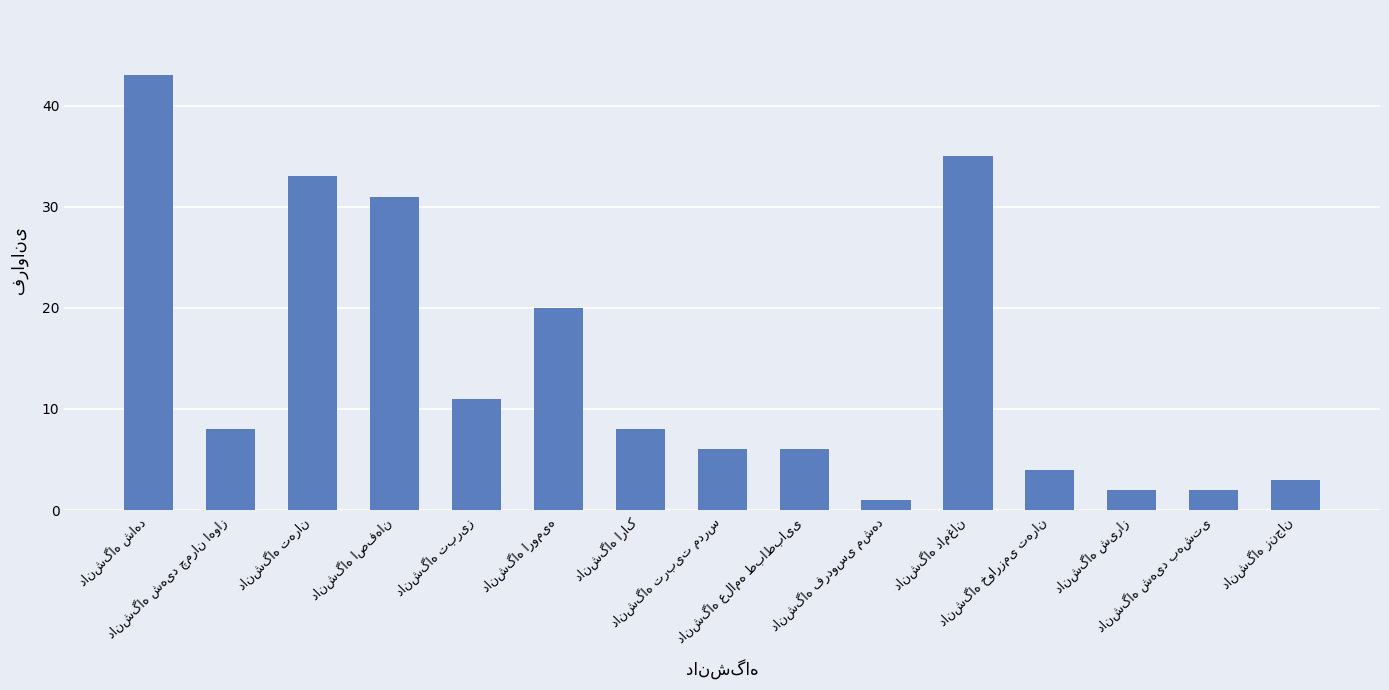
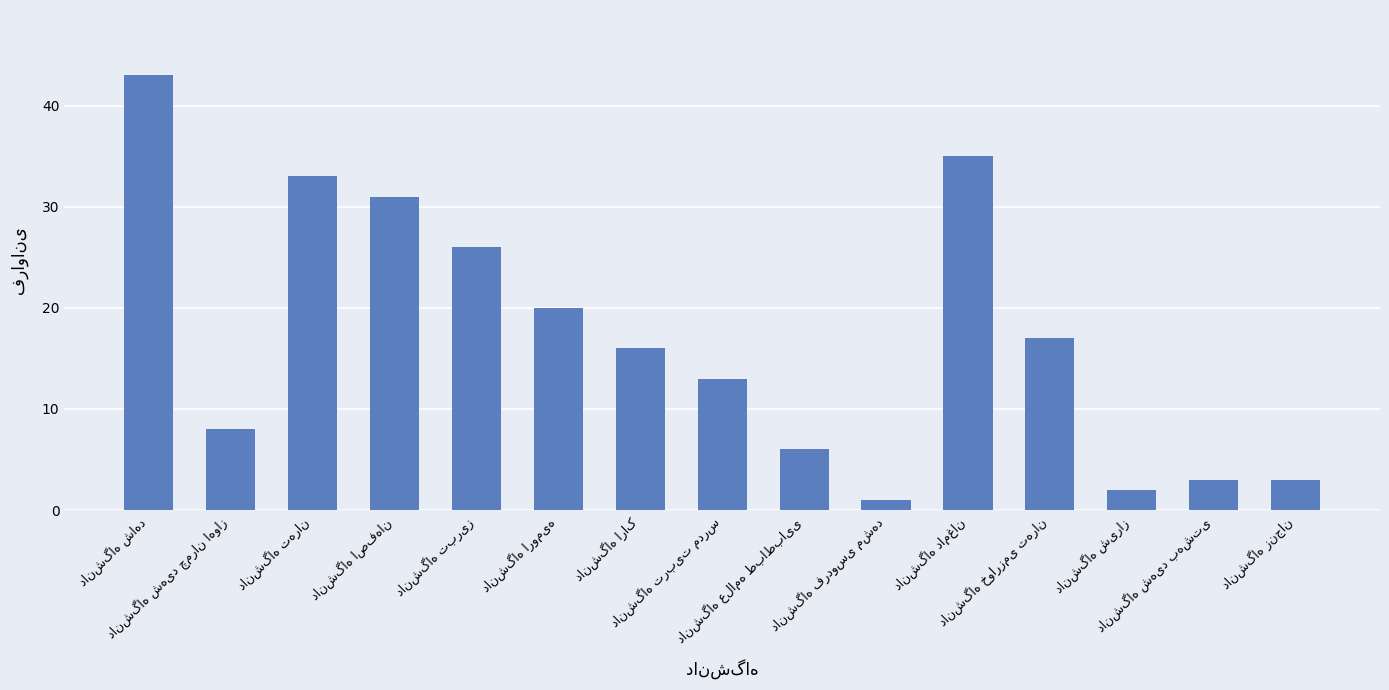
  {
    "دانشگاه شاهد": 43,
    "دانشگاه شهید چمران اهواز": 8,
    "دانشگاه تهران": 33,
    "دانشگاه اصفهان": 31,
-   "دانشگاه تبریز": 11,
+   "دانشگاه تبریز": 26,
    "دانشگاه ارومیه": 20,
-   "دانشگاه اراک": 8,
-   "دانشگاه تربیت مدرس": 6,
+   "دانشگاه اراک": 16,
+   "دانشگاه تربیت مدرس": 13,
    "دانشگاه علامه طباطبایی": 6,
    "دانشگاه فردوسی مشهد": 1,
    "دانشگاه دامغان": 35,
-   "دانشگاه خوارزمی تهران": 4,
+   "دانشگاه خوارزمی تهران": 17,
    "دانشگاه شیراز": 2,
-   "دانشگاه شهید بهشتی": 2,
+   "دانشگاه شهید بهشتی": 3,
    "دانشگاه زنجان": 3
  }
